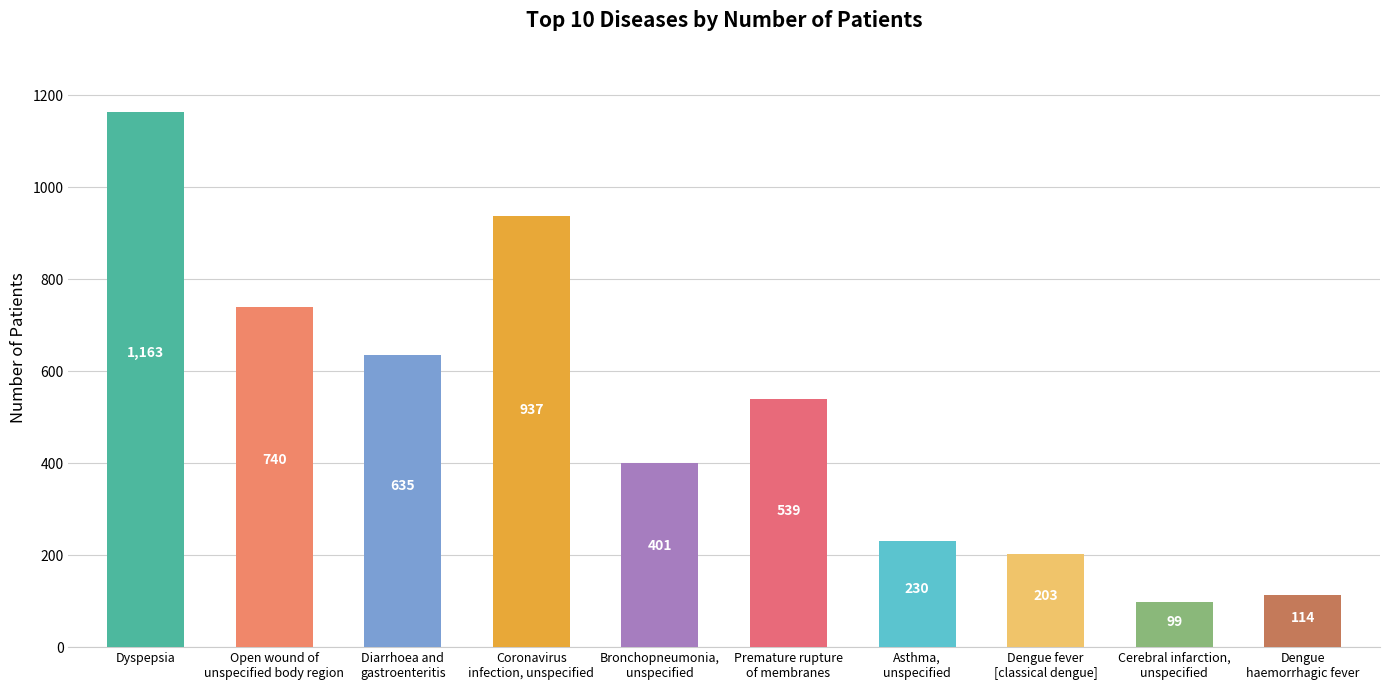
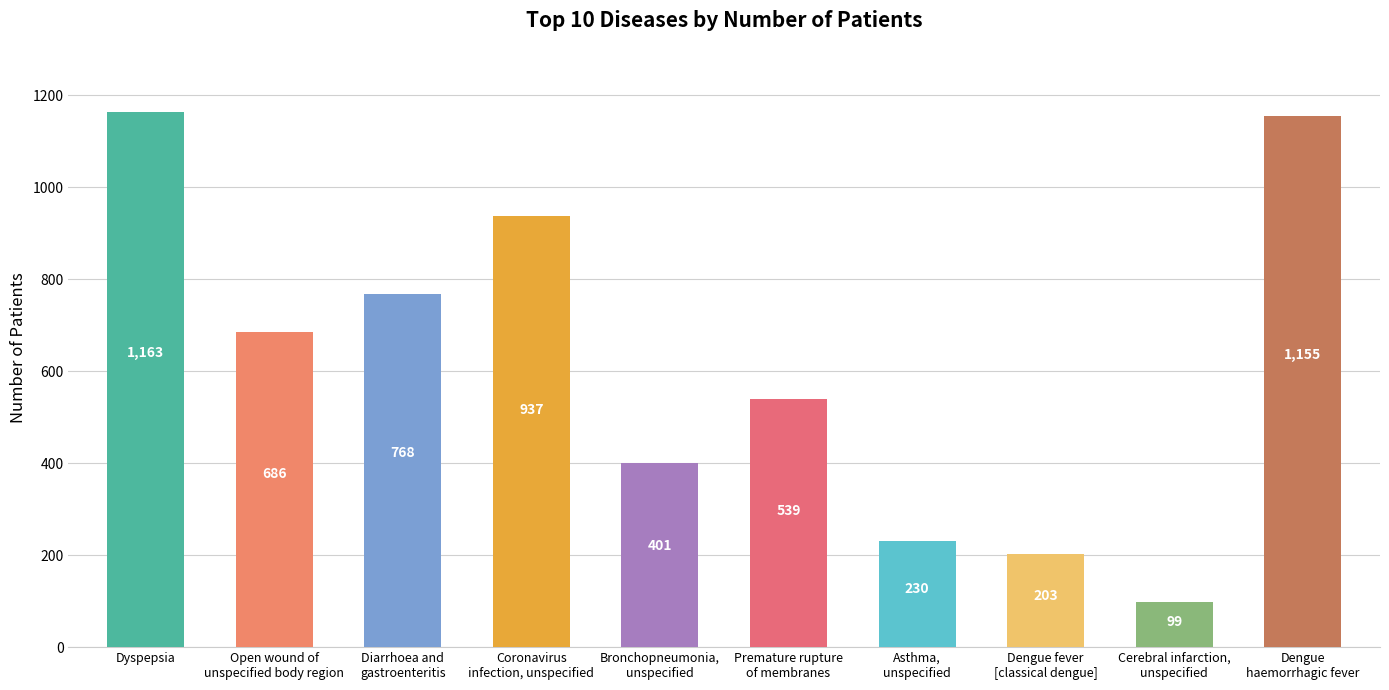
  {
    "Dyspepsia": "1,163",
-   "Open wound of unspecified body region": "740",
-   "Diarrhoea and gastroenteritis": "635",
+   "Open wound of unspecified body region": "686",
+   "Diarrhoea and gastroenteritis": "768",
    "Coronavirus infection, unspecified": "937",
    "Bronchopneumonia, unspecified": "401",
    "Premature rupture of membranes": "539",
    "Asthma, unspecified": "230",
    "Dengue fever [classical dengue]": "203",
    "Cerebral infarction, unspecified": "99",
-   "Dengue haemorrhagic fever": "114"
+   "Dengue haemorrhagic fever": "1,155"
  }
